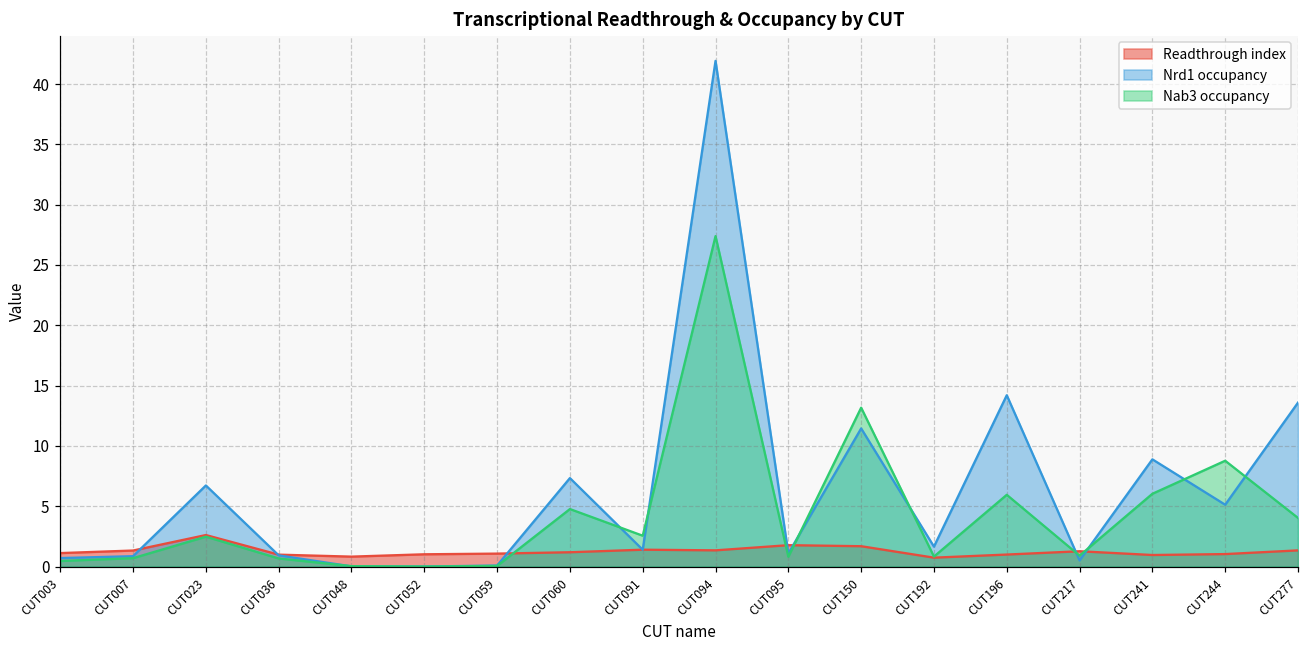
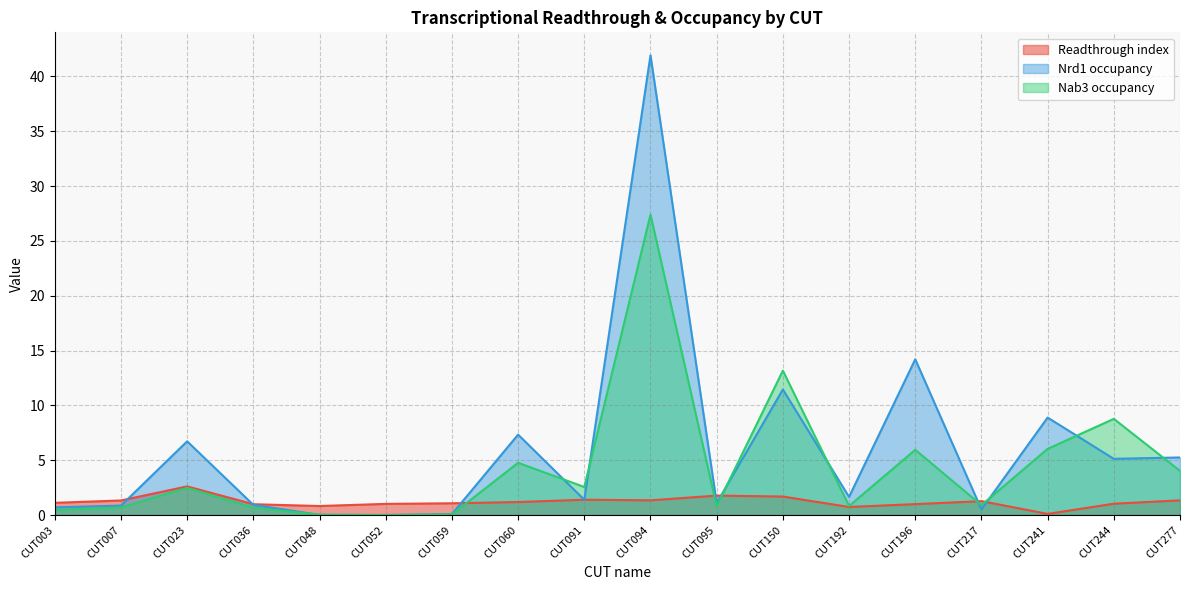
  {
    "Readthrough index": {
      "CUT003": 1.1,
      "CUT007": 1.3,
      "CUT048": 0.8,
      "CUT052": 1.0,
      "CUT059": 1.1,
      "CUT060": 1.2,
      "CUT094": 1.3,
      "CUT095": 1.8,
      "CUT150": 1.7,
      "CUT196": 1.0,
      "CUT217": 1.3,
-     "CUT241": 1.0,
+     "CUT241": 0.1,
      "CUT244": 1.0,
      "CUT277": 1.3
    },
    "Nrd1 occupancy": {
      "CUT003": 0.7,
      "CUT023": 6.7,
      "CUT060": 7.3,
      "CUT094": 41.9,
      "CUT095": 1.1,
      "CUT150": 11.4,
      "CUT192": 1.7,
      "CUT196": 14.2,
      "CUT217": 0.5,
      "CUT241": 8.9,
      "CUT244": 5.1,
-     "CUT277": 13.6
+     "CUT277": 5.2
    },
    "Nab3 occupancy": {
      "CUT003": 0.5,
      "CUT036": 0.7,
      "CUT060": 4.8,
      "CUT091": 2.6,
      "CUT094": 27.4,
      "CUT095": 0.8,
      "CUT150": 13.2,
      "CUT196": 5.9,
      "CUT217": 0.9,
      "CUT241": 6.0,
      "CUT244": 8.8,
      "CUT277": 4.0
    }
  }
